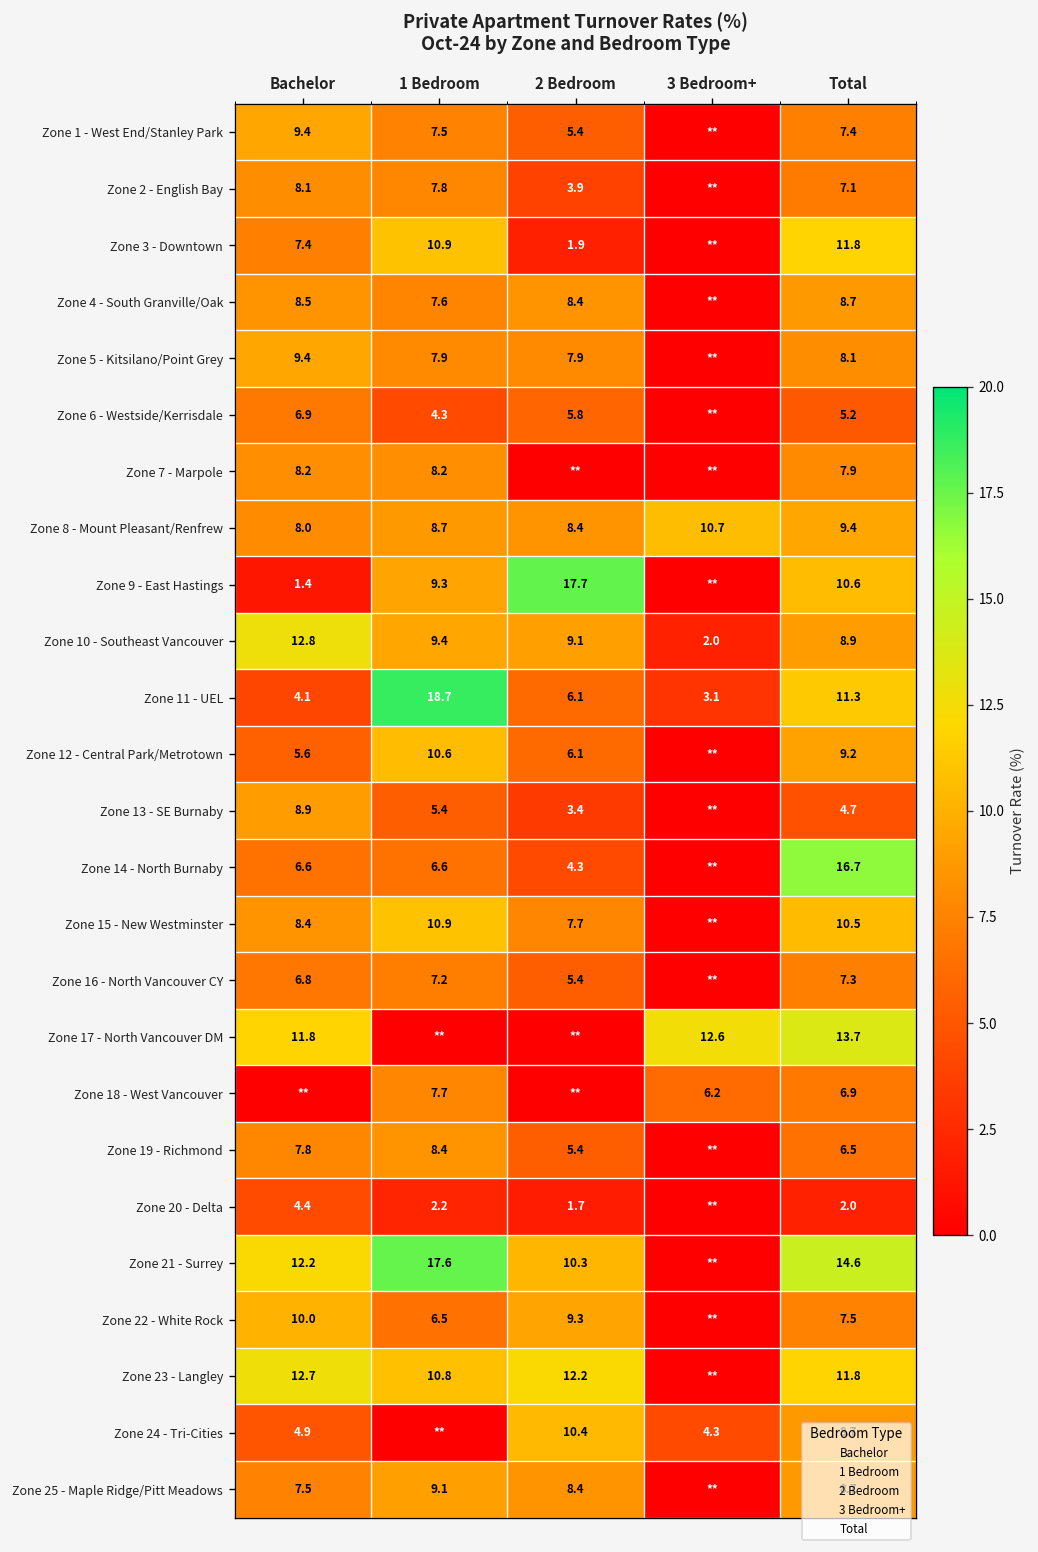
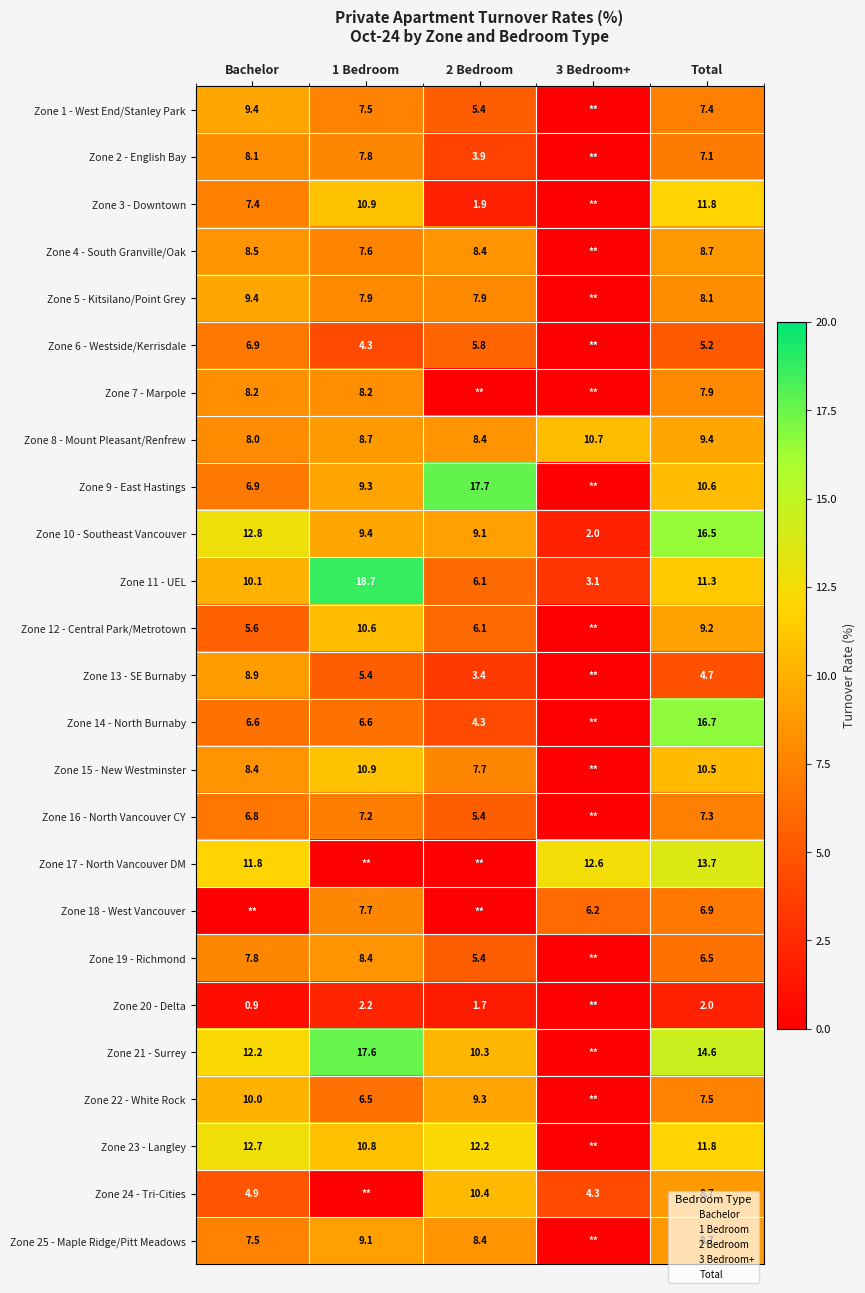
  {
    "Zone 1 - West End/Stanley Park": {
      "Bachelor": 9.4,
      "1 Bedroom": 7.5,
      "2 Bedroom": 5.4,
      "Total": 7.4
    },
    "Zone 2 - English Bay": {
      "Bachelor": 8.1,
      "1 Bedroom": 7.8,
      "2 Bedroom": 3.9,
      "Total": 7.1
    },
    "Zone 3 - Downtown": {
      "Bachelor": 7.4,
      "1 Bedroom": 10.9,
      "2 Bedroom": 1.9,
      "Total": 11.8
    },
    "Zone 4 - South Granville/Oak": {
      "Bachelor": 8.5,
      "1 Bedroom": 7.6,
      "2 Bedroom": 8.4,
      "Total": 8.7
    },
    "Zone 5 - Kitsilano/Point Grey": {
      "Bachelor": 9.4,
      "1 Bedroom": 7.9,
      "2 Bedroom": 7.9,
      "Total": 8.1
    },
    "Zone 6 - Westside/Kerrisdale": {
      "Bachelor": 6.9,
      "1 Bedroom": 4.3,
      "2 Bedroom": 5.8,
      "Total": 5.2
    },
    "Zone 7 - Marpole": {
      "Bachelor": 8.2,
      "1 Bedroom": 8.2,
      "Total": 7.9
    },
    "Zone 8 - Mount Pleasant/Renfrew": {
      "Bachelor": 8.0,
      "1 Bedroom": 8.7,
      "2 Bedroom": 8.4,
      "3 Bedroom+": 10.7,
      "Total": 9.4
    },
    "Zone 9 - East Hastings": {
-     "Bachelor": 1.4,
+     "Bachelor": 6.9,
      "1 Bedroom": 9.3,
      "2 Bedroom": 17.7,
      "Total": 10.6
    },
    "Zone 10 - Southeast Vancouver": {
      "Bachelor": 12.8,
      "1 Bedroom": 9.4,
      "2 Bedroom": 9.1,
      "3 Bedroom+": 2.0,
-     "Total": 8.9
+     "Total": 16.5
    },
    "Zone 11 - UEL": {
-     "Bachelor": 4.1,
+     "Bachelor": 10.1,
      "1 Bedroom": 18.7,
      "2 Bedroom": 6.1,
      "3 Bedroom+": 3.1,
      "Total": 11.3
    },
    "Zone 12 - Central Park/Metrotown": {
      "Bachelor": 5.6,
      "1 Bedroom": 10.6,
      "2 Bedroom": 6.1,
      "Total": 9.2
    },
    "Zone 13 - SE Burnaby": {
      "Bachelor": 8.9,
      "1 Bedroom": 5.4,
      "2 Bedroom": 3.4,
      "Total": 4.7
    },
    "Zone 14 - North Burnaby": {
      "Bachelor": 6.6,
      "1 Bedroom": 6.6,
      "2 Bedroom": 4.3,
      "Total": 16.7
    },
    "Zone 15 - New Westminster": {
      "Bachelor": 8.4,
      "1 Bedroom": 10.9,
      "2 Bedroom": 7.7,
      "Total": 10.5
    },
    "Zone 16 - North Vancouver CY": {
      "Bachelor": 6.8,
      "1 Bedroom": 7.2,
      "2 Bedroom": 5.4,
      "Total": 7.3
    },
    "Zone 17 - North Vancouver DM": {
      "Bachelor": 11.8,
      "3 Bedroom+": 12.6,
      "Total": 13.7
    },
    "Zone 18 - West Vancouver": {
      "1 Bedroom": 7.7,
      "3 Bedroom+": 6.2,
      "Total": 6.9
    },
    "Zone 19 - Richmond": {
      "Bachelor": 7.8,
      "1 Bedroom": 8.4,
      "2 Bedroom": 5.4,
      "Total": 6.5
    },
    "Zone 20 - Delta": {
-     "Bachelor": 4.4,
+     "Bachelor": 0.9,
      "1 Bedroom": 2.2,
      "2 Bedroom": 1.7,
      "Total": 2.0
    },
    "Zone 21 - Surrey": {
      "Bachelor": 12.2,
      "1 Bedroom": 17.6,
      "2 Bedroom": 10.3,
      "Total": 14.6
    },
    "Zone 22 - White Rock": {
      "Bachelor": 10.0,
      "1 Bedroom": 6.5,
      "2 Bedroom": 9.3,
      "Total": 7.5
    },
    "Zone 23 - Langley": {
      "Bachelor": 12.7,
      "1 Bedroom": 10.8,
      "2 Bedroom": 12.2,
      "Total": 11.8
    },
    "Zone 24 - Tri-Cities": {
      "Bachelor": 4.9,
      "2 Bedroom": 10.4,
      "3 Bedroom+": 4.3
    },
    "Zone 25 - Maple Ridge/Pitt Meadows": {
      "Bachelor": 7.5,
      "1 Bedroom": 9.1,
      "2 Bedroom": 8.4
    }
  }
